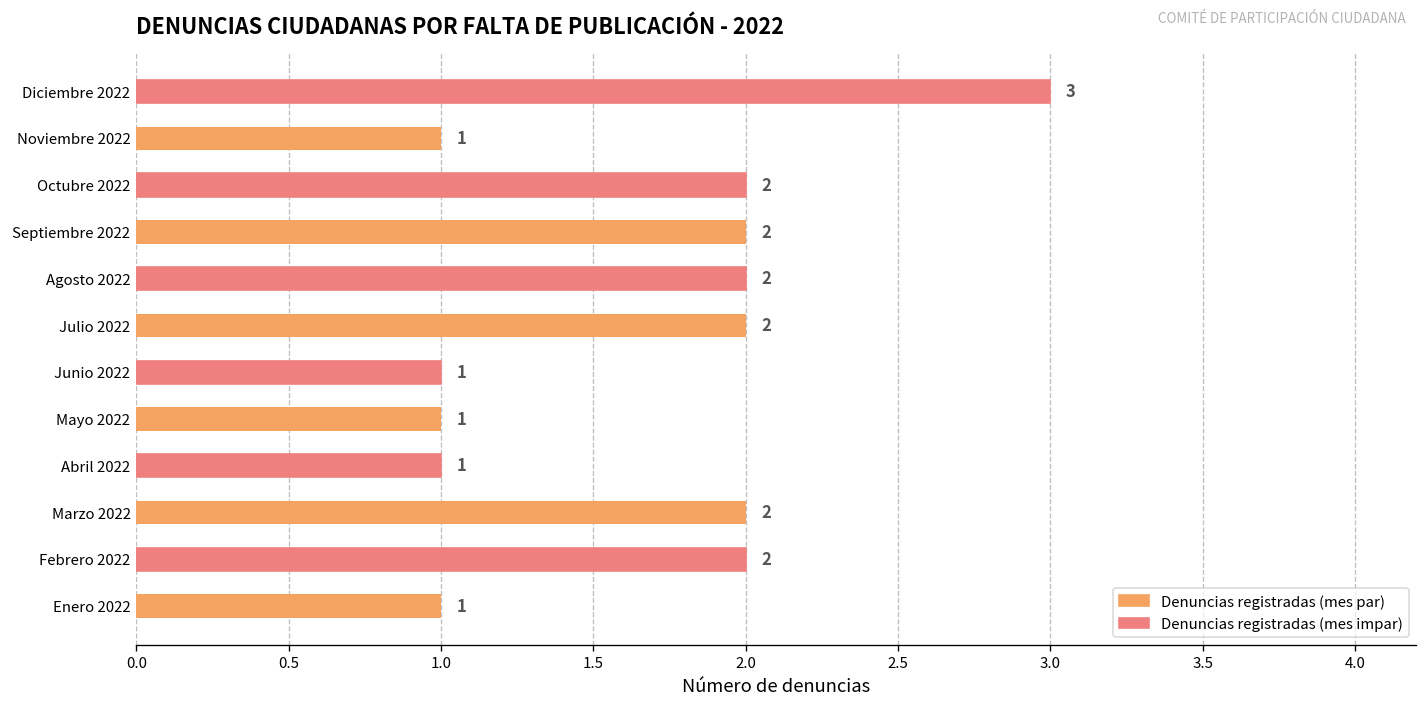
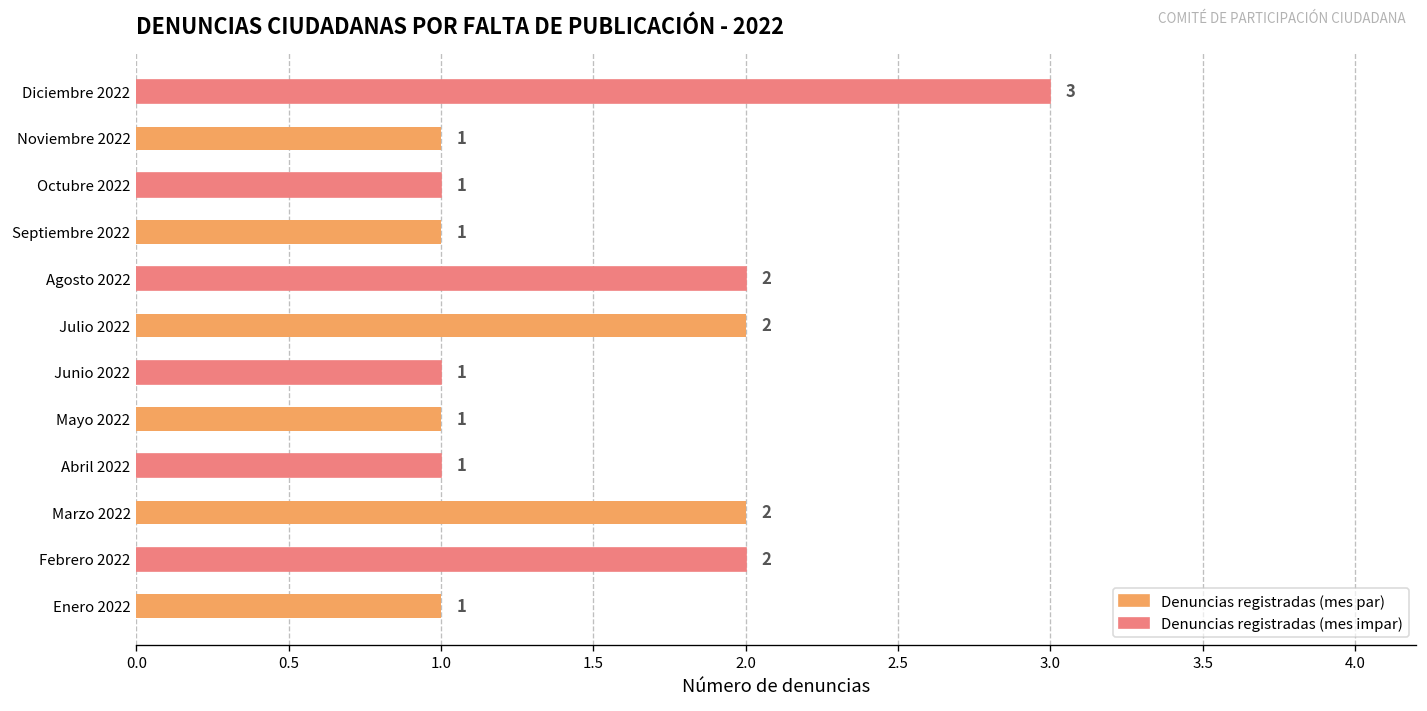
  {
    "Diciembre 2022": 3,
    "Noviembre 2022": 1,
-   "Octubre 2022": 2,
-   "Septiembre 2022": 2,
+   "Octubre 2022": 1,
+   "Septiembre 2022": 1,
    "Agosto 2022": 2,
    "Julio 2022": 2,
    "Junio 2022": 1,
    "Mayo 2022": 1,
    "Abril 2022": 1,
    "Marzo 2022": 2,
    "Febrero 2022": 2,
    "Enero 2022": 1
  }
